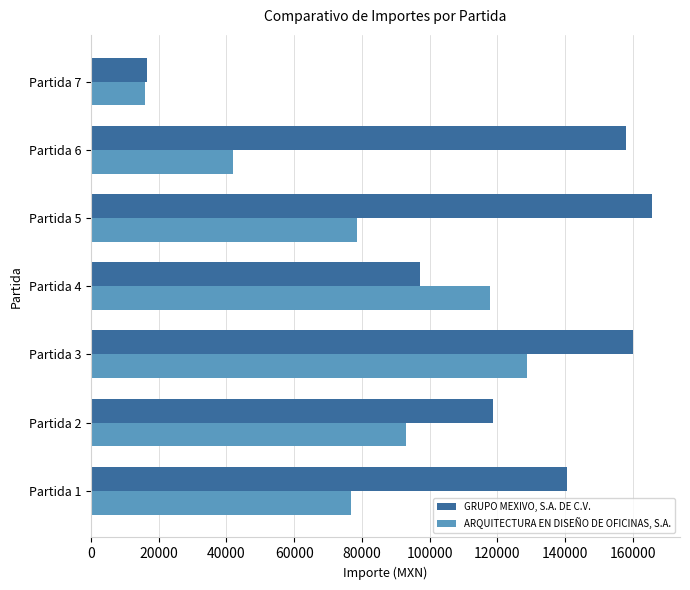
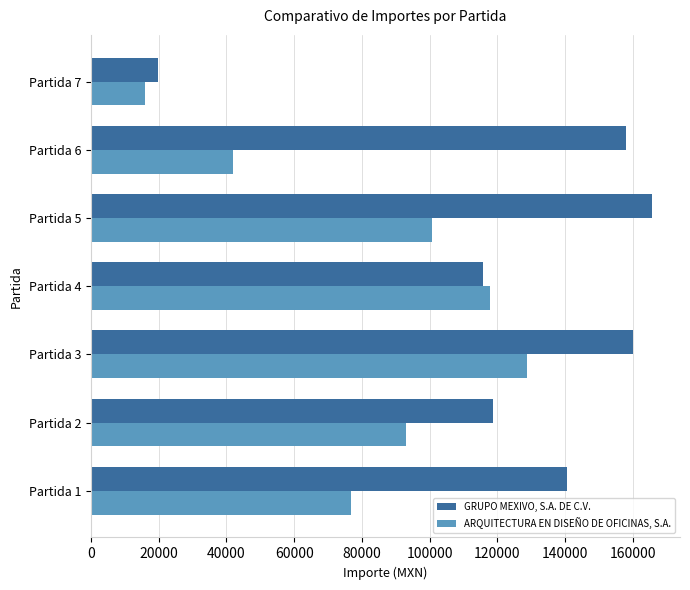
  {
    "GRUPO MEXIVO, S.A. DE C.V.": {
-     "Partida 7": 17000,
+     "Partida 7": 20000,
      "Partida 6": 158000,
      "Partida 5": 166000,
-     "Partida 4": 97000,
+     "Partida 4": 116000,
      "Partida 3": 160000,
      "Partida 2": 119000,
      "Partida 1": 140000
    },
    "ARQUITECTURA EN DISEÑO DE OFICINAS, S.A.": {
      "Partida 7": 16000,
      "Partida 6": 42000,
-     "Partida 5": 79000,
+     "Partida 5": 101000,
      "Partida 4": 118000,
      "Partida 3": 129000,
      "Partida 2": 93000,
      "Partida 1": 77000
    }
  }
